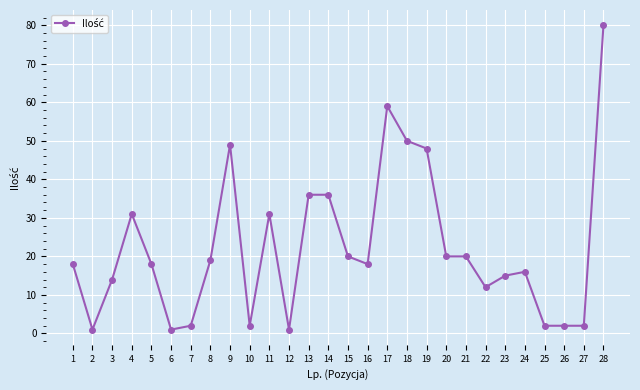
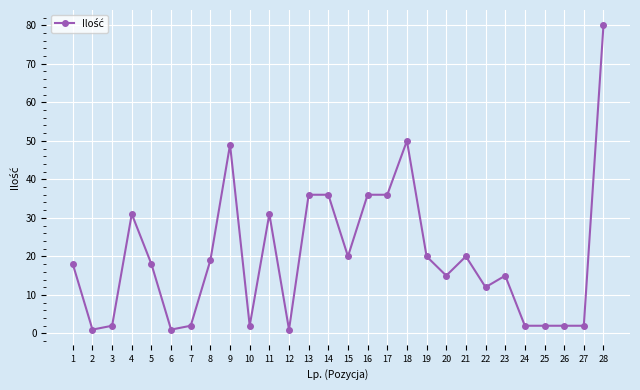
  {
    "1": 18,
    "2": 1,
-   "3": 14,
+   "3": 2,
    "4": 31,
    "5": 18,
    "6": 1,
    "7": 2,
    "8": 19,
    "9": 49,
    "10": 2,
    "11": 31,
    "12": 1,
    "13": 36,
    "14": 36,
    "15": 20,
-   "16": 18,
-   "17": 59,
+   "16": 36,
+   "17": 36,
    "18": 50,
-   "19": 48,
-   "20": 20,
+   "19": 20,
+   "20": 15,
    "21": 20,
    "22": 12,
    "23": 15,
-   "24": 16,
+   "24": 2,
    "25": 2,
    "26": 2,
    "27": 2,
    "28": 80
  }
